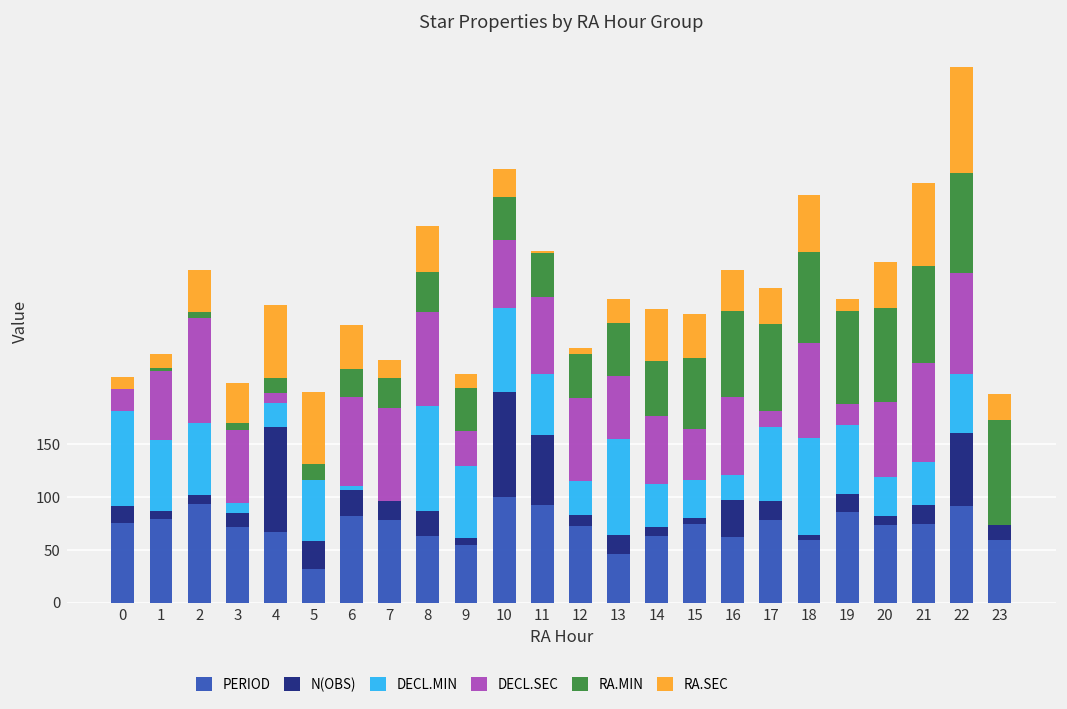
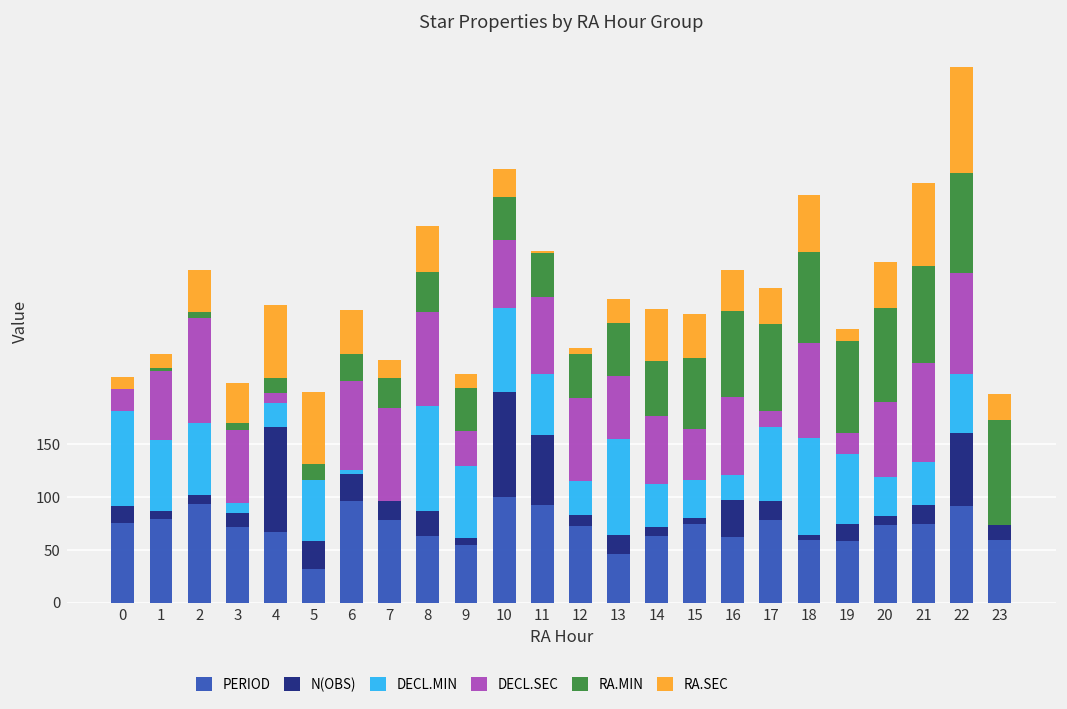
  {
    "PERIOD": {
      "0": 80,
      "1": 80,
      "2": 90,
      "3": 70,
      "4": 70,
      "5": 30,
-     "6": 80,
+     "6": 100,
      "7": 80,
      "8": 60,
      "9": 50,
      "10": 100,
      "11": 90,
      "12": 70,
      "13": 50,
      "14": 60,
      "15": 70,
      "16": 60,
      "17": 80,
      "18": 60,
-     "19": 90,
+     "19": 60,
      "20": 70,
      "21": 70,
      "22": 90,
      "23": 60
    },
    "N(OBS)": {
      "0": 20,
      "1": 10,
      "2": 10,
      "3": 10,
      "4": 100,
      "5": 30,
      "6": 30,
      "7": 20,
      "8": 20,
      "9": 10,
      "10": 100,
      "11": 70,
      "12": 10,
      "13": 20,
      "14": 10,
      "15": 10,
      "16": 30,
      "17": 20,
      "18": 10,
      "19": 20,
      "20": 10,
      "21": 20,
      "22": 70,
      "23": 10
    },
    "DECL.MIN": {
      "0": 90,
      "1": 70,
      "2": 70,
      "3": 10,
      "4": 20,
      "5": 60,
      "6": 0,
      "7": 0,
      "8": 100,
      "9": 70,
      "10": 80,
      "11": 60,
      "12": 30,
      "13": 90,
      "14": 40,
      "15": 40,
      "16": 20,
      "17": 70,
      "18": 90,
      "19": 70,
      "20": 40,
      "21": 40,
      "22": 60,
      "23": 0
    },
    "DECL.SEC": {
      "0": 20,
      "1": 60,
      "2": 100,
      "3": 70,
      "4": 10,
      "5": 0,
      "6": 80,
      "7": 90,
      "8": 90,
      "9": 30,
      "10": 60,
      "11": 70,
      "12": 80,
      "13": 60,
      "14": 60,
      "15": 50,
      "16": 70,
      "17": 20,
      "18": 90,
      "19": 20,
      "20": 70,
      "21": 90,
      "22": 100,
      "23": 0
    },
    "RA.MIN": {
      "0": 0,
      "1": 0,
      "2": 10,
      "3": 10,
      "4": 10,
      "5": 20,
      "6": 30,
      "7": 30,
      "8": 40,
      "9": 40,
      "10": 40,
      "11": 40,
      "12": 40,
      "13": 50,
      "14": 50,
      "15": 70,
      "16": 80,
      "17": 80,
      "18": 90,
      "19": 90,
      "20": 90,
      "21": 90,
      "22": 90,
      "23": 100
    },
    "RA.SEC": {
      "0": 10,
      "1": 10,
      "2": 40,
      "3": 40,
      "4": 70,
      "5": 70,
      "6": 40,
      "7": 20,
      "8": 40,
      "9": 10,
      "10": 30,
      "12": 10,
      "13": 20,
      "14": 50,
      "15": 40,
      "16": 40,
      "17": 30,
      "18": 50,
      "19": 10,
      "20": 40,
      "21": 80,
      "22": 100,
      "23": 20
    }
  }
